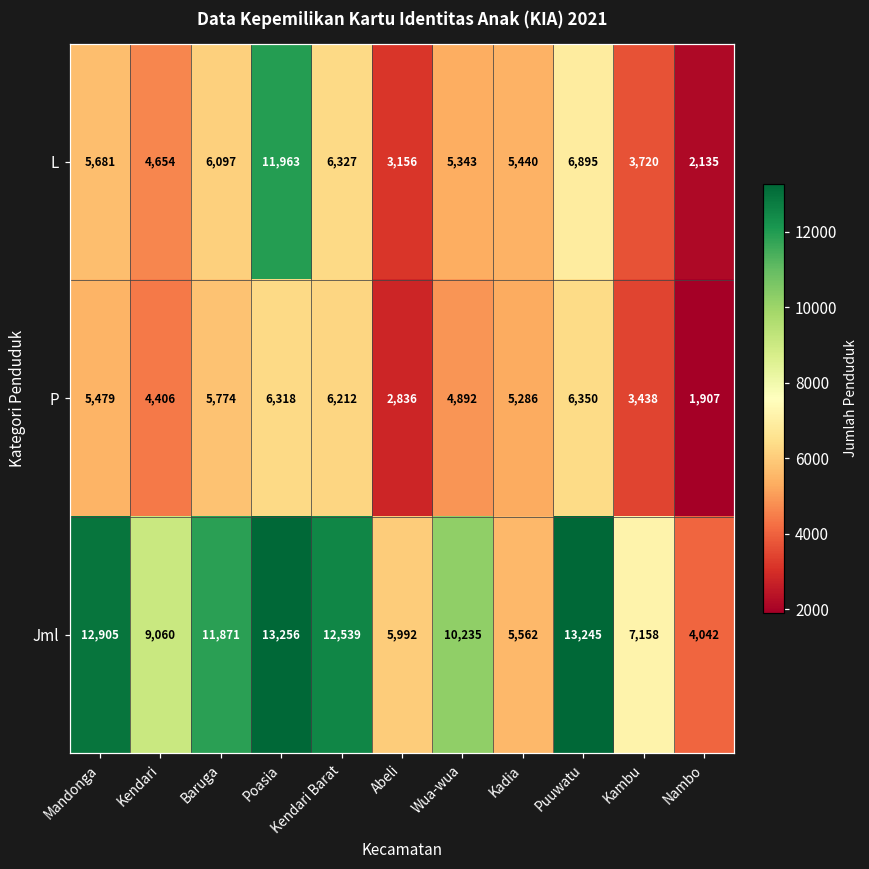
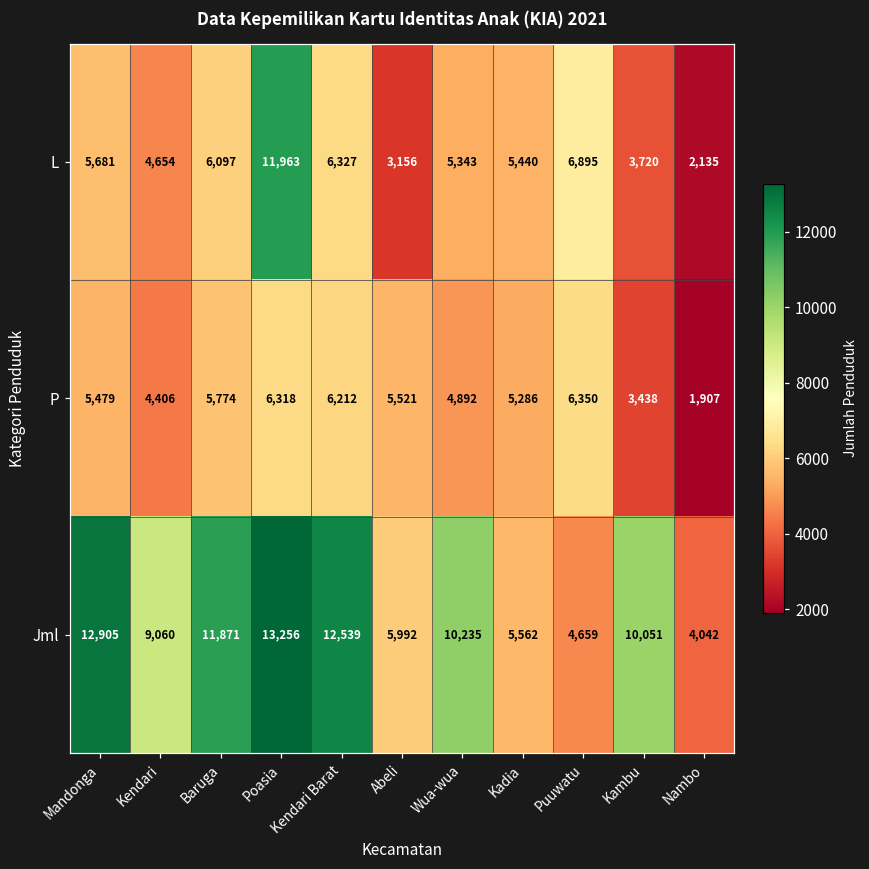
  {
    "L": {
      "Mandonga": "5,681",
      "Kendari": "4,654",
      "Baruga": "6,097",
      "Poasia": "11,963",
      "Kendari Barat": "6,327",
      "Abeli": "3,156",
      "Wua-wua": "5,343",
      "Kadia": "5,440",
      "Puuwatu": "6,895",
      "Kambu": "3,720",
      "Nambo": "2,135"
    },
    "P": {
      "Mandonga": "5,479",
      "Kendari": "4,406",
      "Baruga": "5,774",
      "Poasia": "6,318",
      "Kendari Barat": "6,212",
-     "Abeli": "2,836",
+     "Abeli": "5,521",
      "Wua-wua": "4,892",
      "Kadia": "5,286",
      "Puuwatu": "6,350",
      "Kambu": "3,438",
      "Nambo": "1,907"
    },
    "Jml": {
      "Mandonga": "12,905",
      "Kendari": "9,060",
      "Baruga": "11,871",
      "Poasia": "13,256",
      "Kendari Barat": "12,539",
      "Abeli": "5,992",
      "Wua-wua": "10,235",
      "Kadia": "5,562",
-     "Puuwatu": "13,245",
-     "Kambu": "7,158",
+     "Puuwatu": "4,659",
+     "Kambu": "10,051",
      "Nambo": "4,042"
    }
  }
